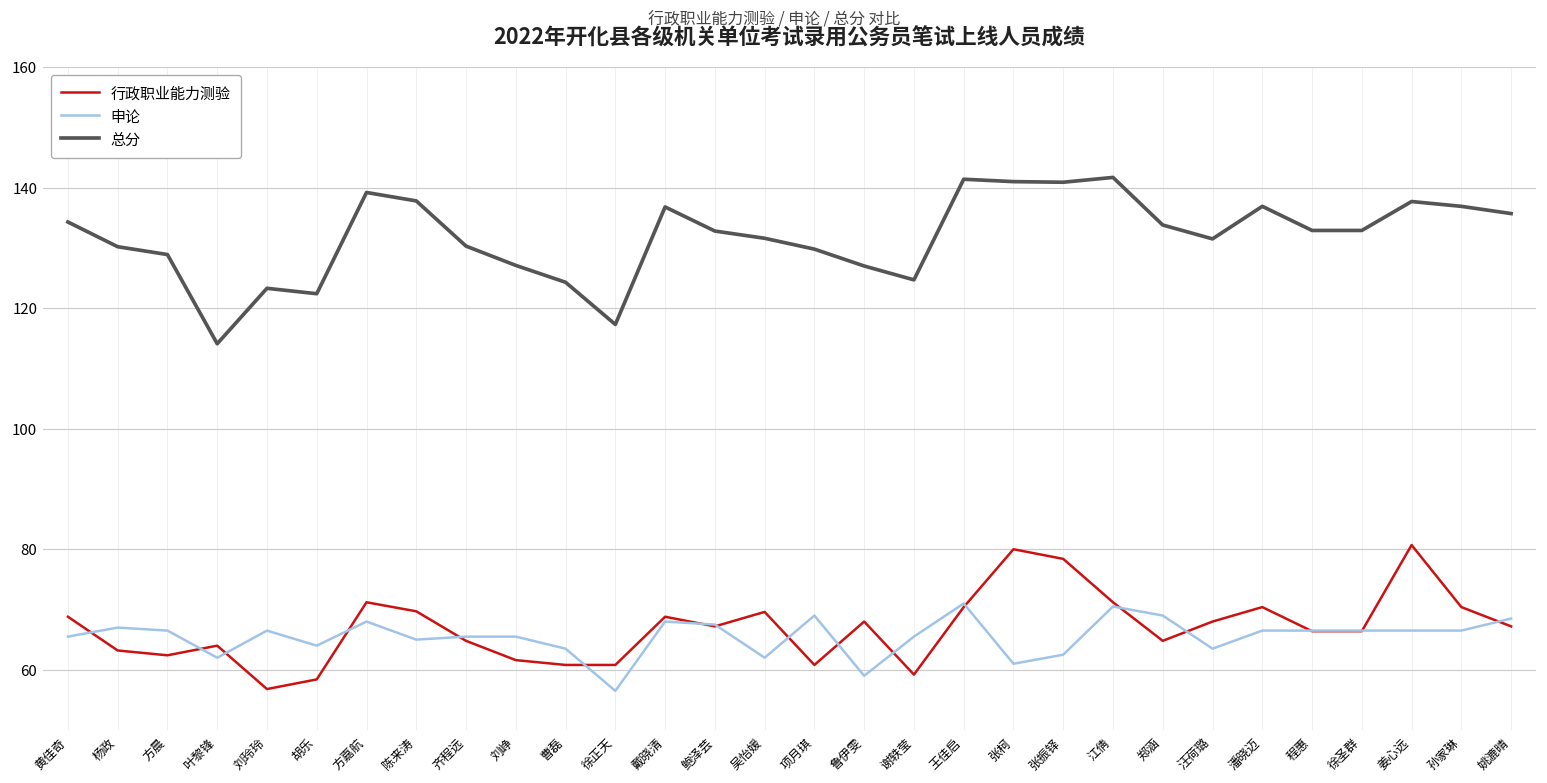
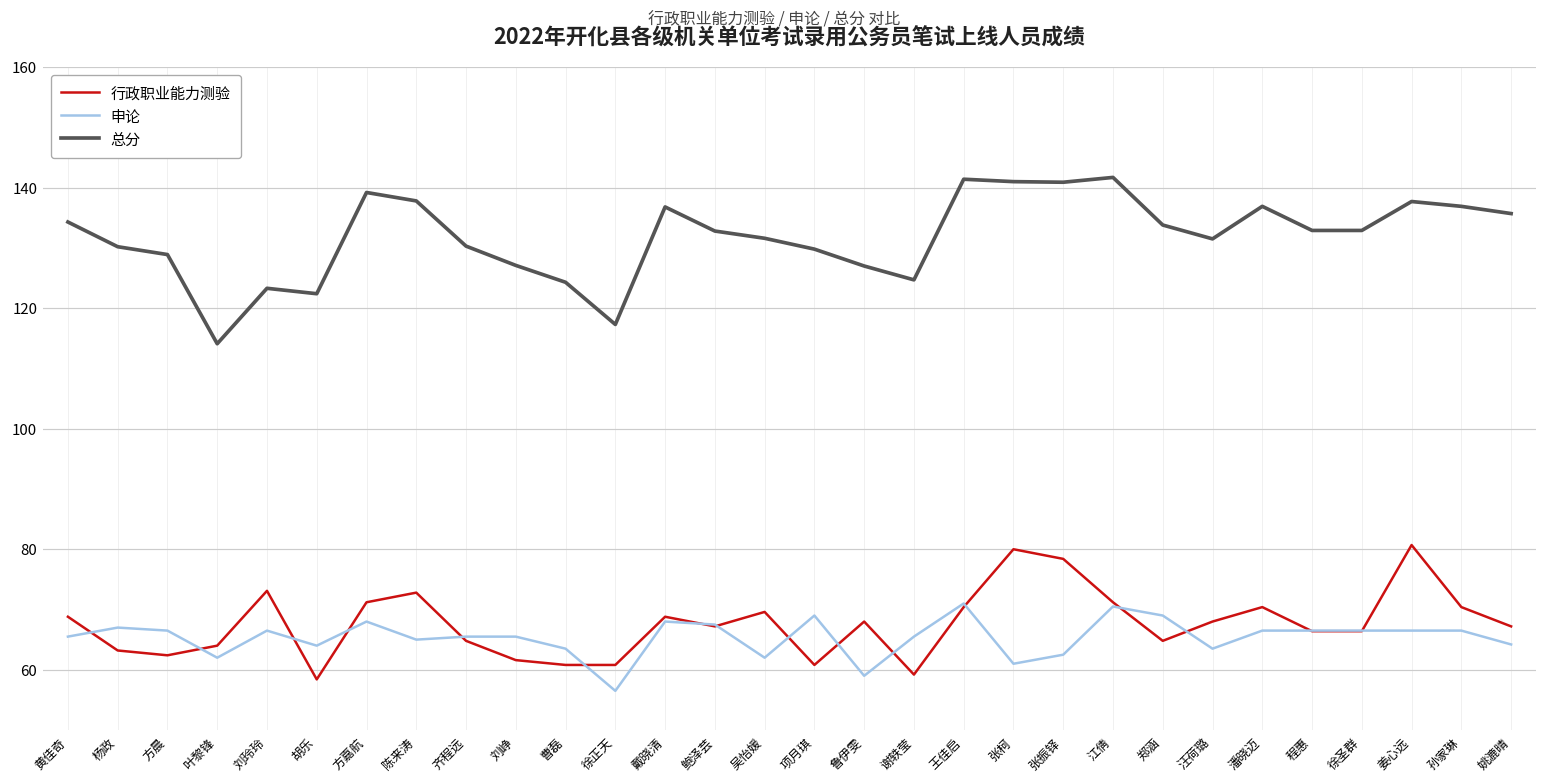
  {
    "行政职业能力测验": {
      "黄佳奇": 69,
      "杨政": 63,
      "方晨": 62,
      "叶黎锋": 64,
-     "刘玲玲": 57,
+     "刘玲玲": 73,
      "胡乐": 58,
      "方嘉航": 71,
-     "陈来涛": 70,
+     "陈来涛": 73,
      "齐程远": 65,
      "刘峥": 62,
      "曹磊": 61,
      "徐正天": 61,
      "戴晓清": 69,
      "吴怡媛": 70,
      "项月琪": 61,
      "鲁伊雯": 68,
      "谢轶莹": 59,
      "王佳启": 70,
      "张柯": 80,
      "张振铎": 78,
      "江倩": 71,
      "郑涵": 65,
      "汪荷璐": 68,
      "潘晓迈": 70,
      "姜心远": 81,
      "孙家琳": 70,
      "姚漉晴": 67
    },
    "申论": {
      "黄佳奇": 66,
      "杨政": 67,
      "方晨": 67,
      "叶黎锋": 62,
      "刘玲玲": 67,
      "胡乐": 64,
      "方嘉航": 68,
      "陈来涛": 65,
      "齐程远": 66,
      "刘峥": 66,
      "曹磊": 64,
      "徐正天": 57,
      "戴晓清": 68,
      "吴怡媛": 62,
      "项月琪": 69,
      "鲁伊雯": 59,
      "谢轶莹": 66,
      "王佳启": 71,
      "张柯": 61,
      "张振铎": 63,
      "江倩": 71,
      "郑涵": 69,
      "汪荷璐": 64,
      "潘晓迈": 67,
      "姜心远": 67,
      "孙家琳": 67,
-     "姚漉晴": 69
+     "姚漉晴": 64
    },
    "总分": {
      "黄佳奇": 134,
      "杨政": 130,
      "方晨": 129,
      "叶黎锋": 114,
      "刘玲玲": 123,
      "胡乐": 122,
      "方嘉航": 139,
      "陈来涛": 138,
      "齐程远": 130,
      "刘峥": 127,
      "曹磊": 124,
      "徐正天": 117,
      "戴晓清": 137,
      "鲍泽芸": 133,
      "吴怡媛": 132,
      "项月琪": 130,
      "鲁伊雯": 127,
      "谢轶莹": 125,
      "王佳启": 141,
      "张柯": 141,
      "张振铎": 141,
      "江倩": 142,
      "郑涵": 134,
      "汪荷璐": 132,
      "潘晓迈": 137,
      "程惠": 133,
      "徐圣群": 133,
      "姜心远": 138,
      "孙家琳": 137,
      "姚漉晴": 136
    }
  }
